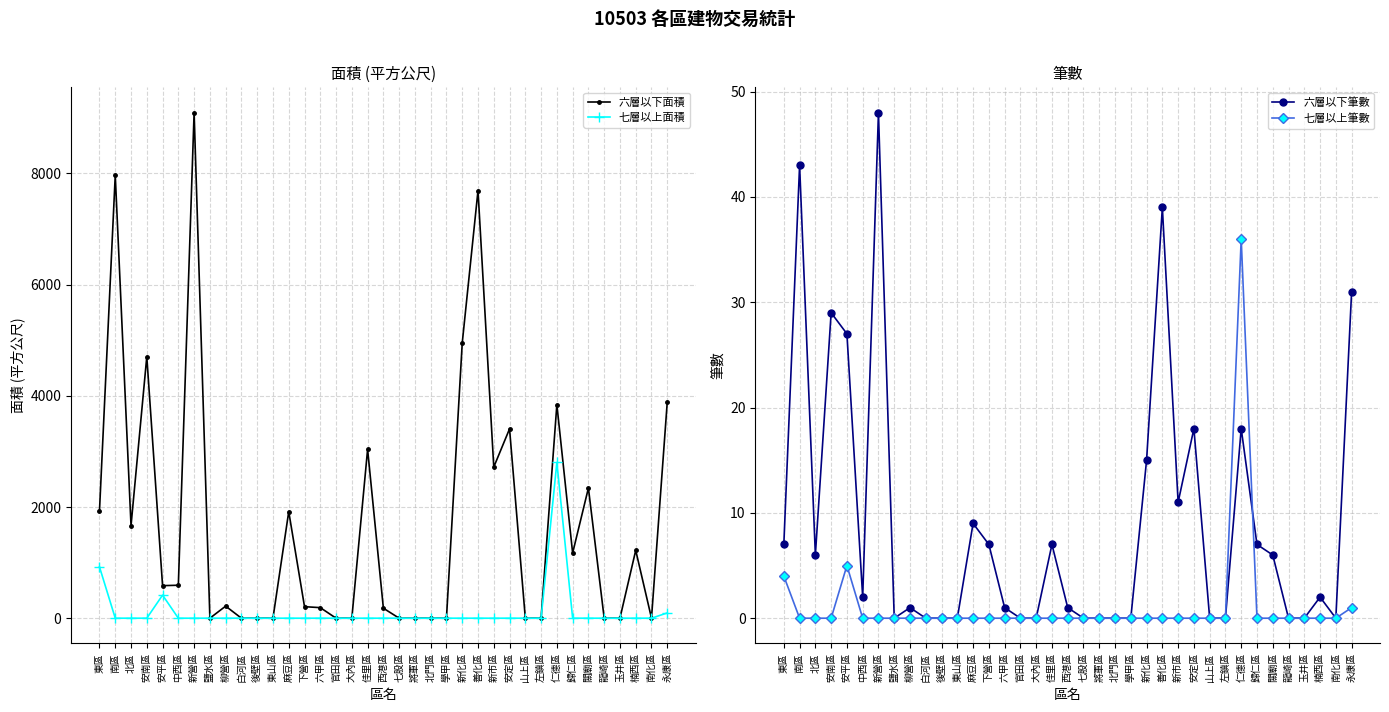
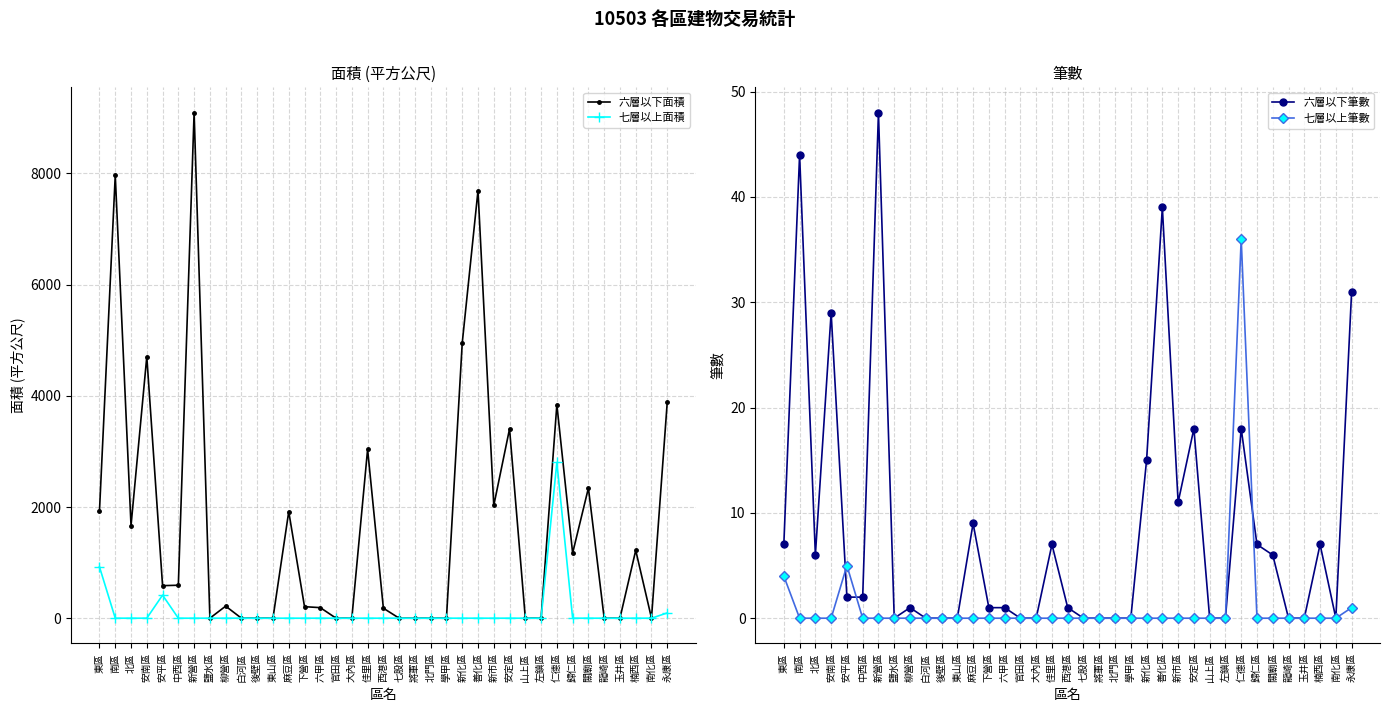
  {
    "面積 (平方公尺)": {
      "六層以下面積": {
        "東區": 1900,
        "南區": 8000,
        "北區": 1700,
        "安南區": 4700,
        "安平區": 600,
        "中西區": 600,
        "新營區": 9100,
        "柳營區": 200,
        "麻豆區": 1900,
        "下營區": 200,
        "六甲區": 200,
        "佳里區": 3000,
        "西港區": 200,
        "新化區": 4900,
        "善化區": 7700,
-       "新市區": 2700,
+       "新市區": 2000,
        "安定區": 3400,
        "仁德區": 3800,
        "歸仁區": 1200,
        "關廟區": 2300,
        "楠西區": 1200,
        "永康區": 3900
      },
      "七層以上面積": {
        "東區": 900,
        "南區": 0,
        "北區": 0,
        "安南區": 0,
        "安平區": 400,
        "中西區": 0,
        "新營區": 0,
        "柳營區": 0,
        "麻豆區": 0,
        "下營區": 0,
        "六甲區": 0,
        "佳里區": 0,
        "西港區": 0,
        "新化區": 0,
        "善化區": 0,
        "新市區": 0,
        "安定區": 0,
        "仁德區": 2800,
        "歸仁區": 0,
        "關廟區": 0,
        "楠西區": 0,
        "永康區": 100
      }
    },
    "筆數": {
      "六層以下筆數": {
        "東區": 7,
-       "南區": 43,
+       "南區": 44,
        "北區": 6,
        "安南區": 29,
-       "安平區": 27,
+       "安平區": 2,
        "中西區": 2,
        "新營區": 48,
        "柳營區": 1,
        "麻豆區": 9,
-       "下營區": 7,
+       "下營區": 1,
        "六甲區": 1,
        "佳里區": 7,
        "西港區": 1,
        "新化區": 15,
        "善化區": 39,
        "新市區": 11,
        "安定區": 18,
        "仁德區": 18,
        "歸仁區": 7,
        "關廟區": 6,
-       "楠西區": 2,
+       "楠西區": 7,
        "永康區": 31
      },
      "七層以上筆數": {
        "東區": 4,
        "南區": 0,
        "北區": 0,
        "安南區": 0,
        "安平區": 5,
        "中西區": 0,
        "新營區": 0,
        "柳營區": 0,
        "麻豆區": 0,
        "下營區": 0,
        "六甲區": 0,
        "佳里區": 0,
        "西港區": 0,
        "新化區": 0,
        "善化區": 0,
        "新市區": 0,
        "安定區": 0,
        "仁德區": 36,
        "歸仁區": 0,
        "關廟區": 0,
        "楠西區": 0,
        "永康區": 1
      }
    }
  }
